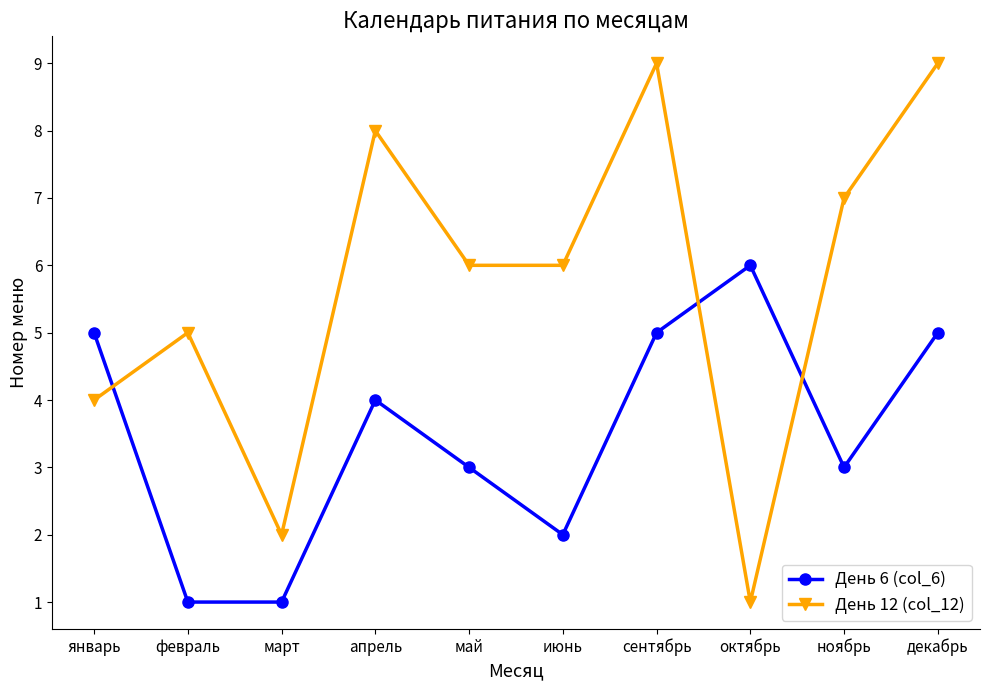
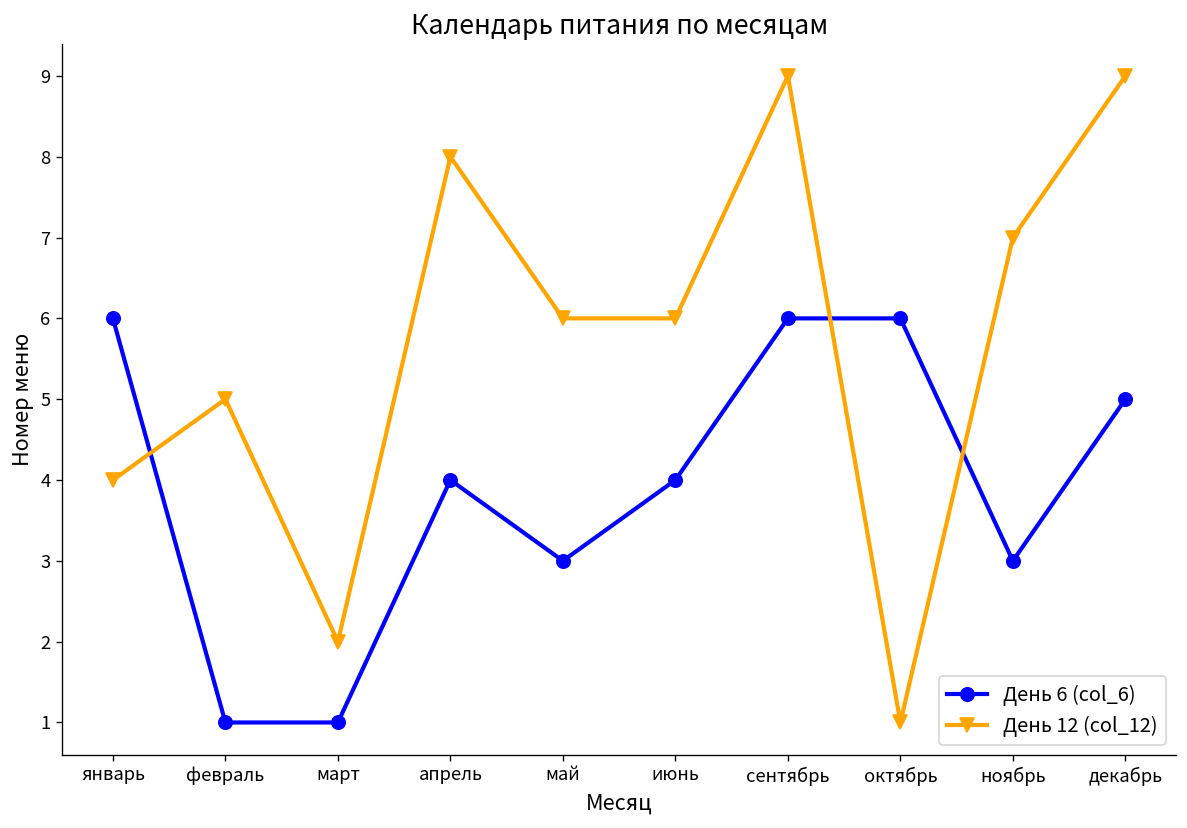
  {
    "День 6 (col_6)": {
-     "январь": 5,
+     "январь": 6,
      "февраль": 1,
      "март": 1,
      "апрель": 4,
      "май": 3,
-     "июнь": 2,
-     "сентябрь": 5,
+     "июнь": 4,
+     "сентябрь": 6,
      "октябрь": 6,
      "ноябрь": 3,
      "декабрь": 5
    },
    "День 12 (col_12)": {
      "январь": 4,
      "февраль": 5,
      "март": 2,
      "апрель": 8,
      "май": 6,
      "июнь": 6,
      "сентябрь": 9,
      "октябрь": 1,
      "ноябрь": 7,
      "декабрь": 9
    }
  }
